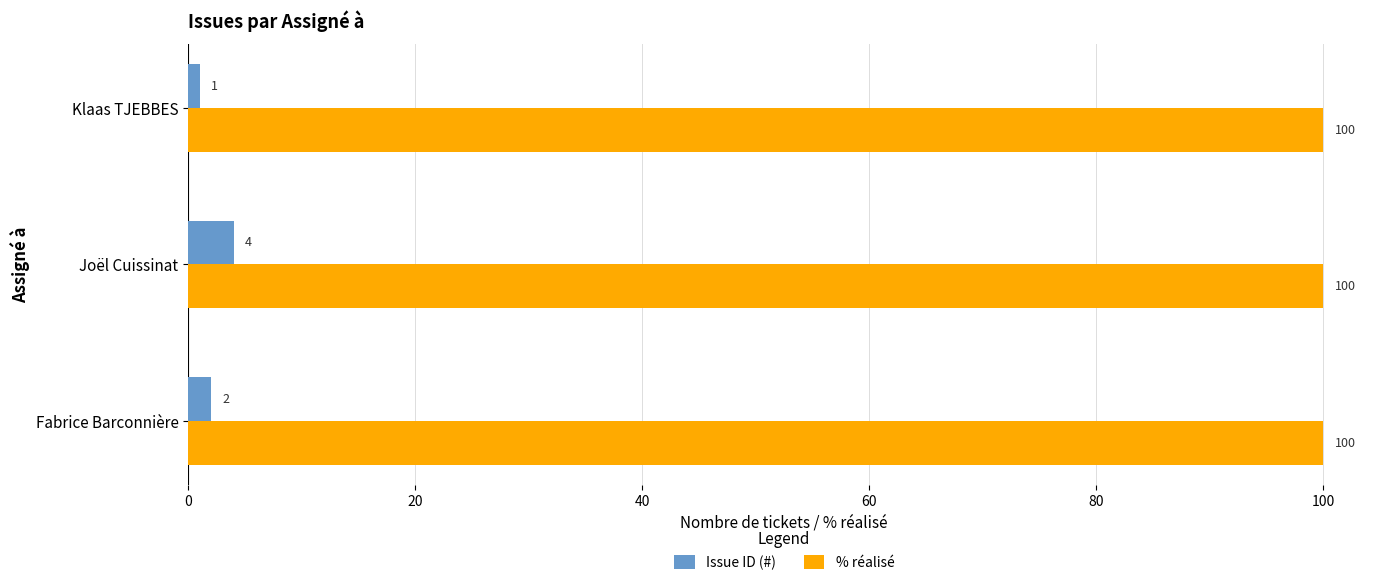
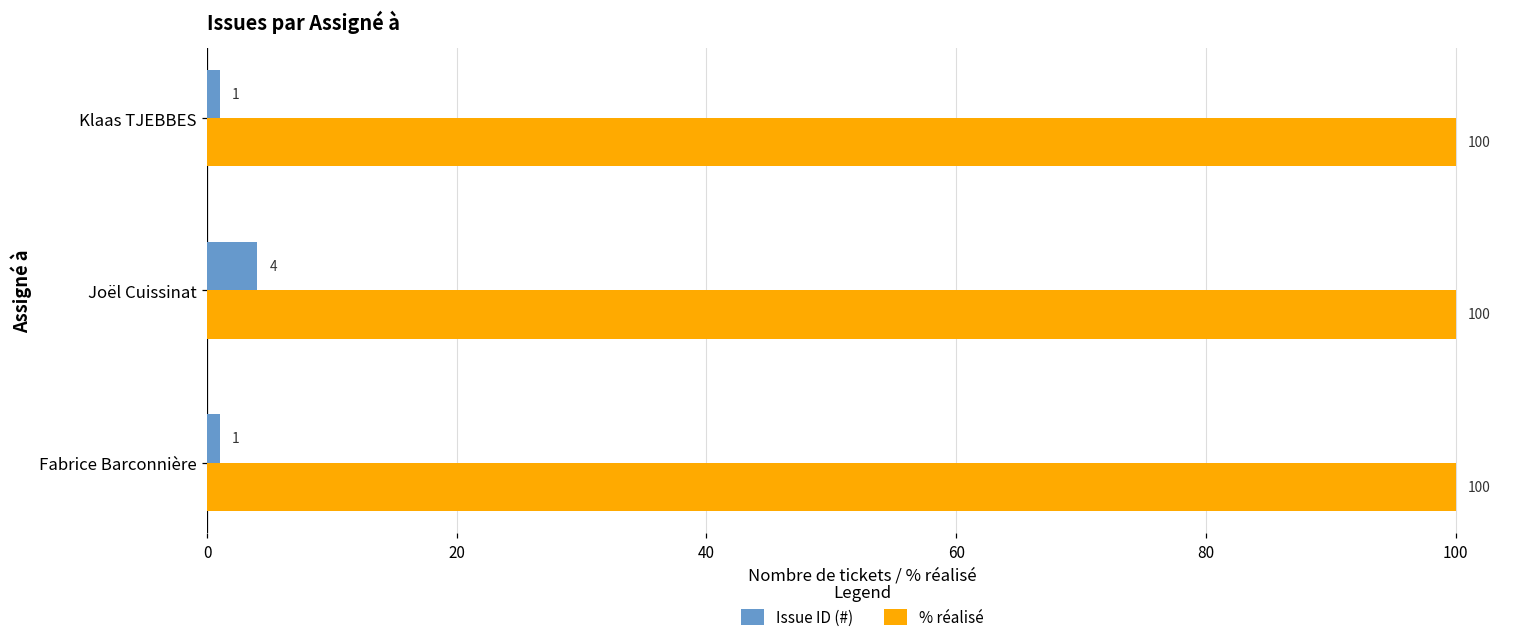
  {
    "Issue ID (#)": {
      "Klaas TJEBBES": 1,
      "Joël Cuissinat": 4,
-     "Fabrice Barconnière": 2
+     "Fabrice Barconnière": 1
    },
    "% réalisé": {
      "Klaas TJEBBES": 100,
      "Joël Cuissinat": 100,
      "Fabrice Barconnière": 100
    }
  }
